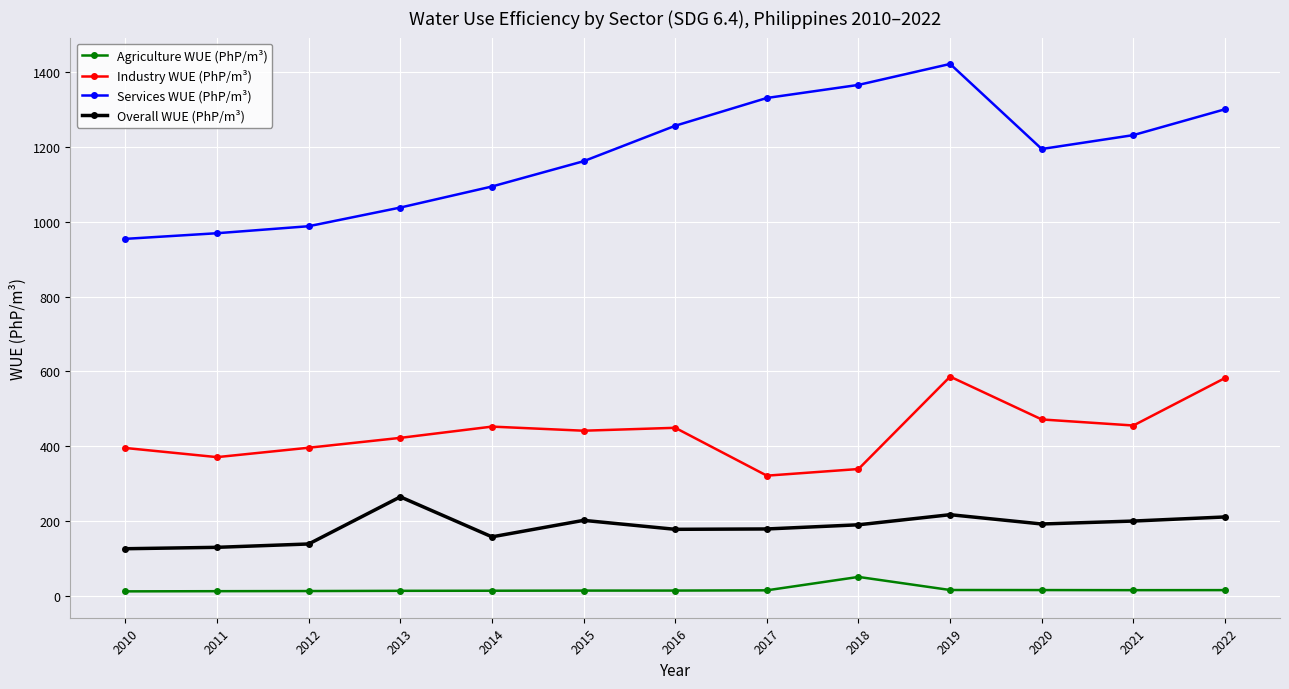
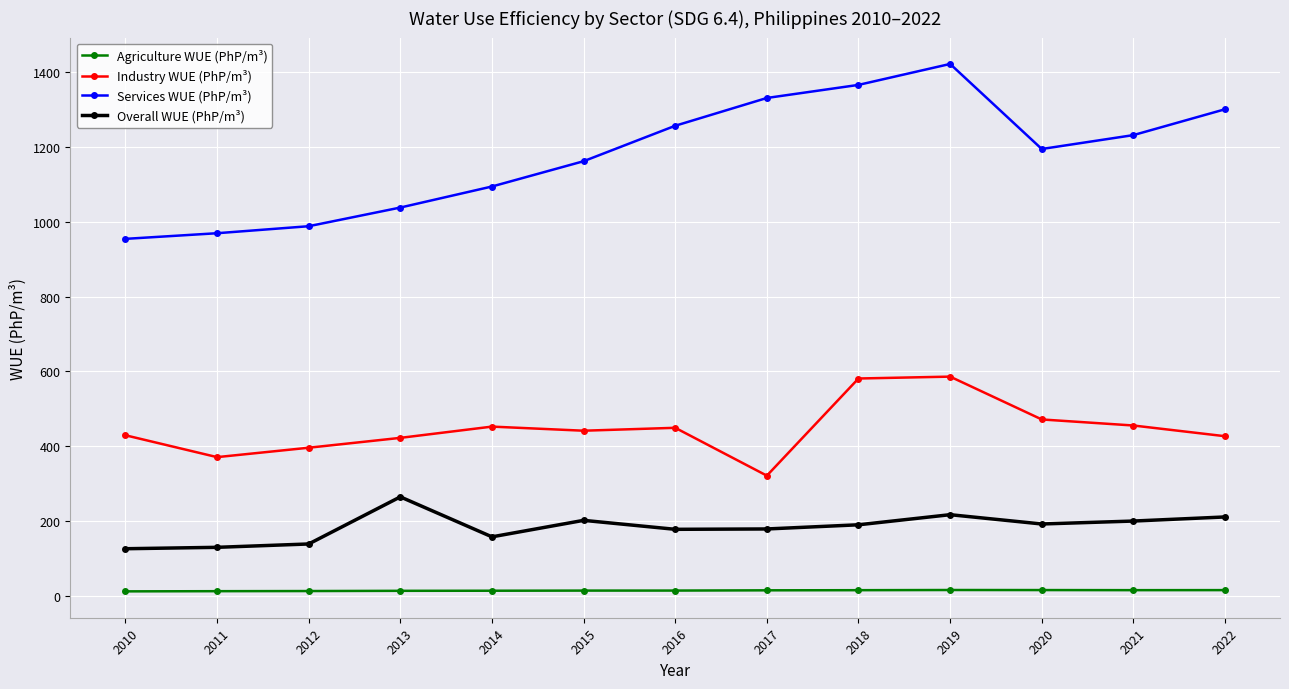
  {
    "Agriculture WUE (PhP/m³)": {
      "2010": 10,
      "2011": 10,
      "2012": 10,
      "2013": 10,
      "2014": 10,
      "2015": 10,
      "2016": 10,
      "2017": 10,
-     "2018": 50,
+     "2018": 20,
      "2019": 20,
      "2020": 20,
      "2021": 20,
      "2022": 20
    },
    "Industry WUE (PhP/m³)": {
-     "2010": 400,
+     "2010": 430,
      "2011": 370,
      "2012": 400,
      "2013": 420,
      "2014": 450,
      "2015": 440,
      "2016": 450,
      "2017": 320,
-     "2018": 340,
+     "2018": 580,
      "2019": 590,
      "2020": 470,
      "2021": 460,
-     "2022": 580
+     "2022": 430
    },
    "Services WUE (PhP/m³)": {
      "2010": 950,
      "2011": 970,
      "2012": 990,
      "2013": 1040,
      "2014": 1090,
      "2015": 1160,
      "2016": 1260,
      "2017": 1330,
      "2018": 1370,
      "2019": 1420,
      "2020": 1190,
      "2021": 1230,
      "2022": 1300
    },
    "Overall WUE (PhP/m³)": {
      "2010": 130,
      "2011": 130,
      "2012": 140,
      "2013": 260,
      "2014": 160,
      "2015": 200,
      "2016": 180,
      "2017": 180,
      "2018": 190,
      "2019": 220,
      "2020": 190,
      "2021": 200,
      "2022": 210
    }
  }
